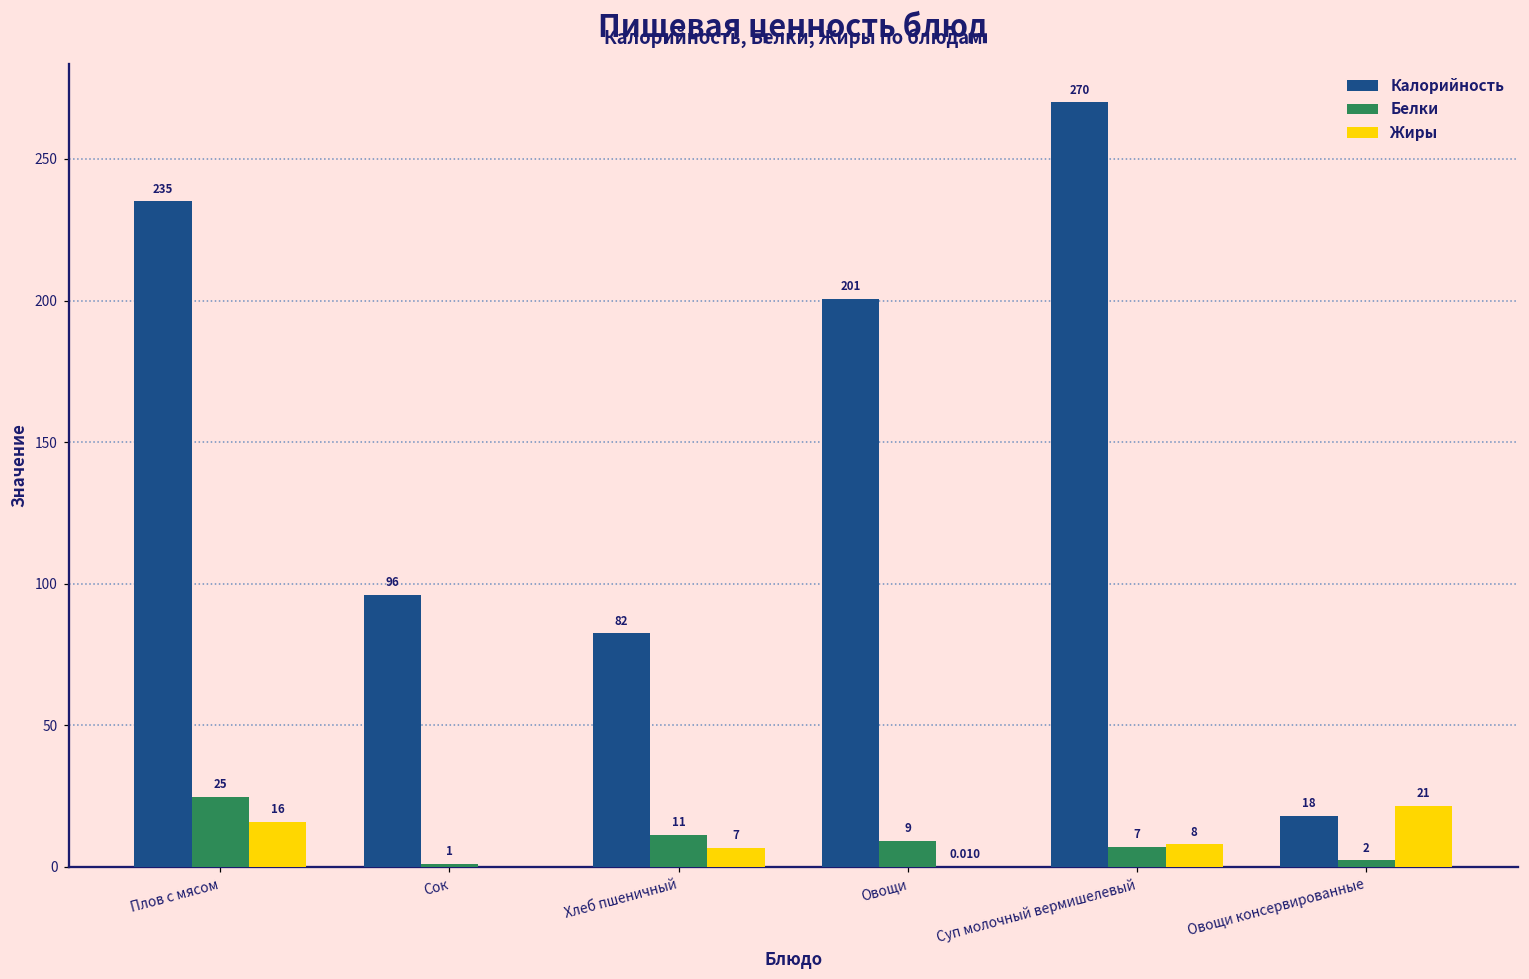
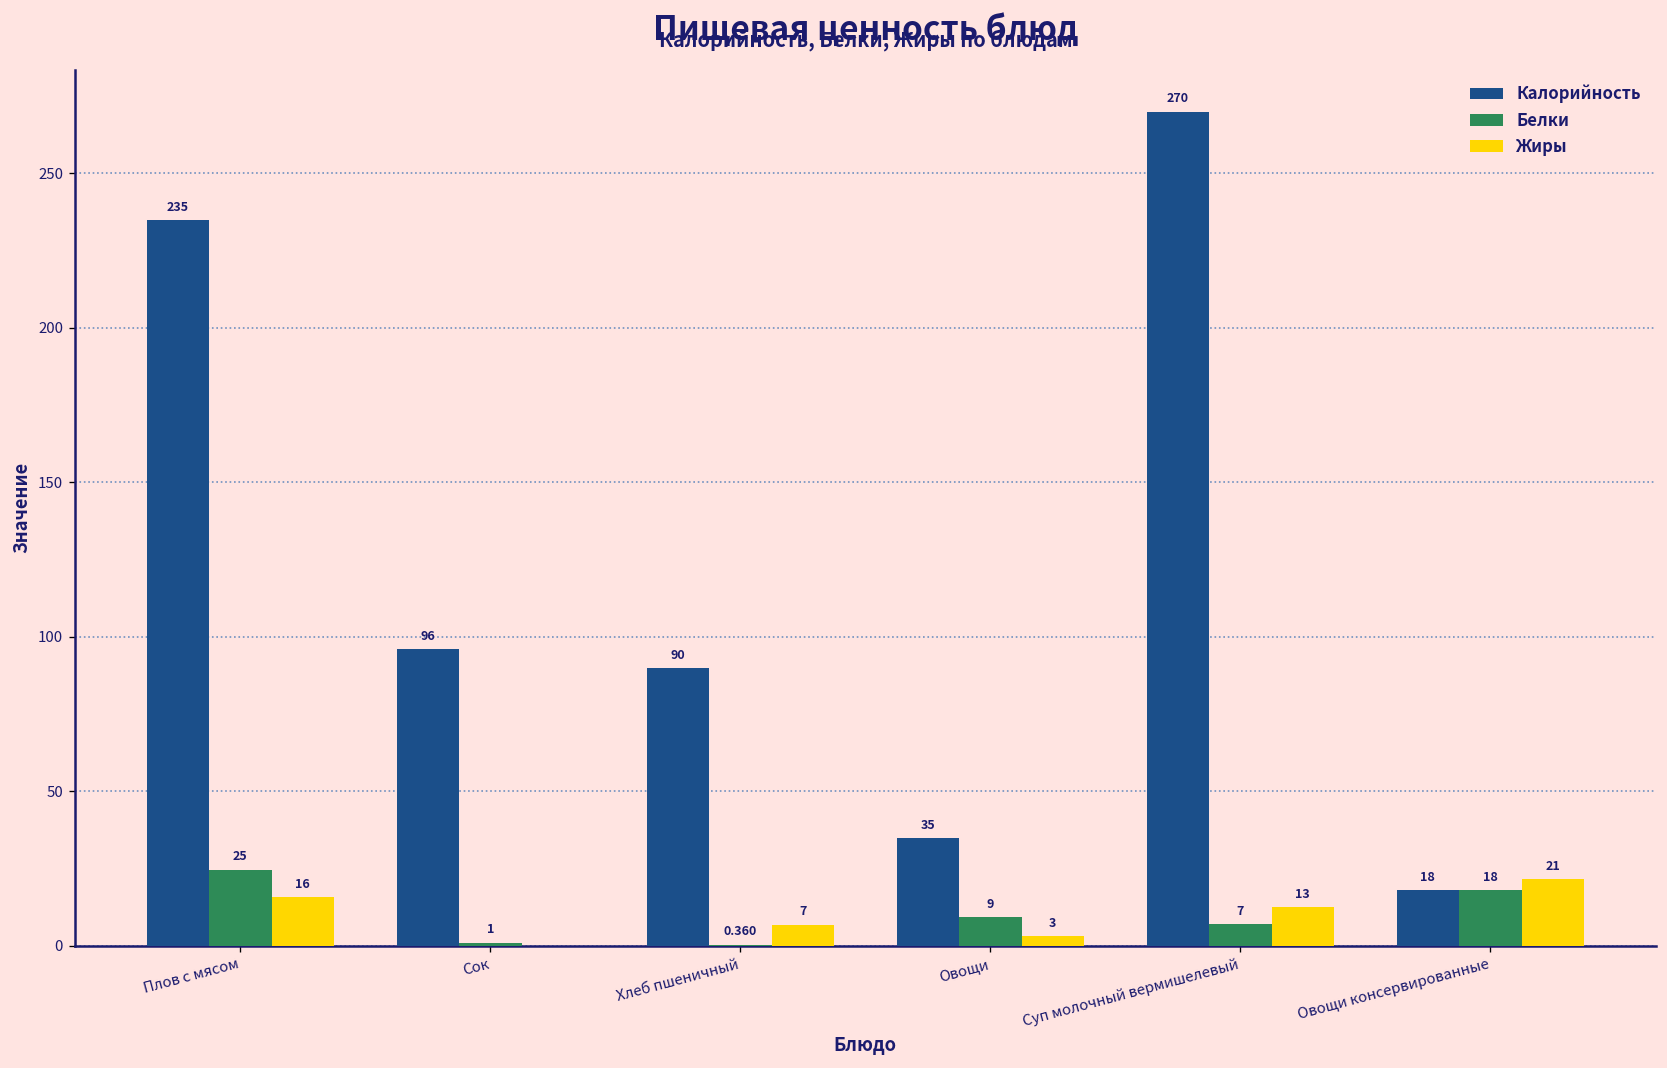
  {
    "Калорийность": {
      "Плов с мясом": 235,
      "Сок": 96,
-     "Хлеб пшеничный": 82,
-     "Овощи": 201,
+     "Хлеб пшеничный": 90,
+     "Овощи": 35,
      "Суп молочный вермишелевый": 270,
      "Овощи консервированные": 18
    },
    "Белки": {
      "Плов с мясом": 25,
      "Сок": 1,
-     "Хлеб пшеничный": 11,
+     "Хлеб пшеничный": 0.360,
      "Овощи": 9,
      "Суп молочный вермишелевый": 7,
-     "Овощи консервированные": 2
+     "Овощи консервированные": 18
    },
    "Жиры": {
      "Плов с мясом": 16,
      "Хлеб пшеничный": 7,
-     "Овощи": 0.010,
-     "Суп молочный вермишелевый": 8,
+     "Овощи": 3,
+     "Суп молочный вермишелевый": 13,
      "Овощи консервированные": 21
    }
  }
